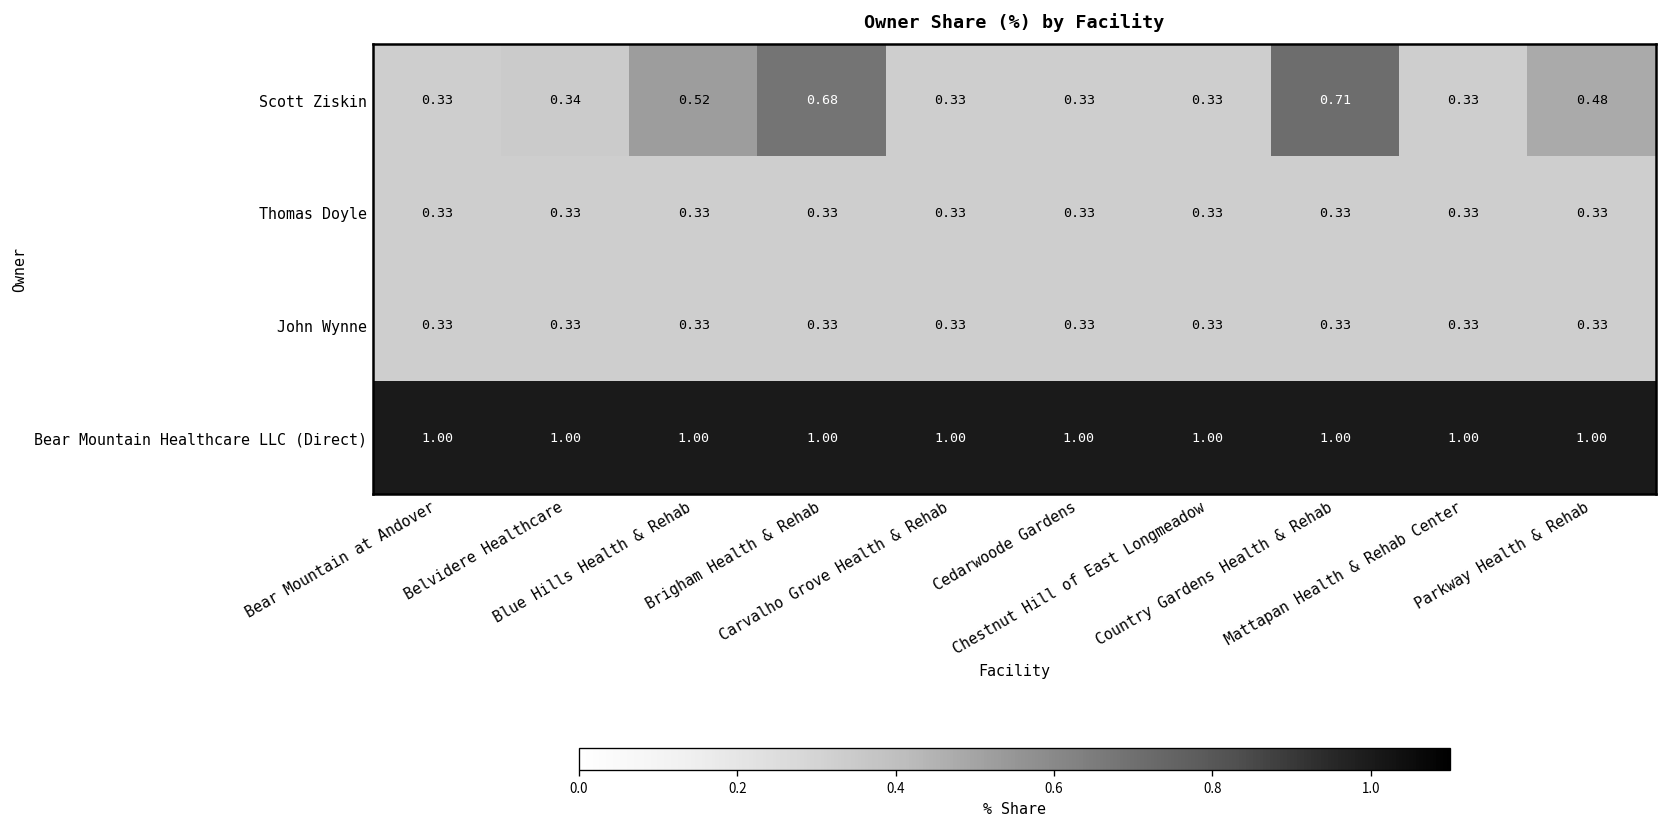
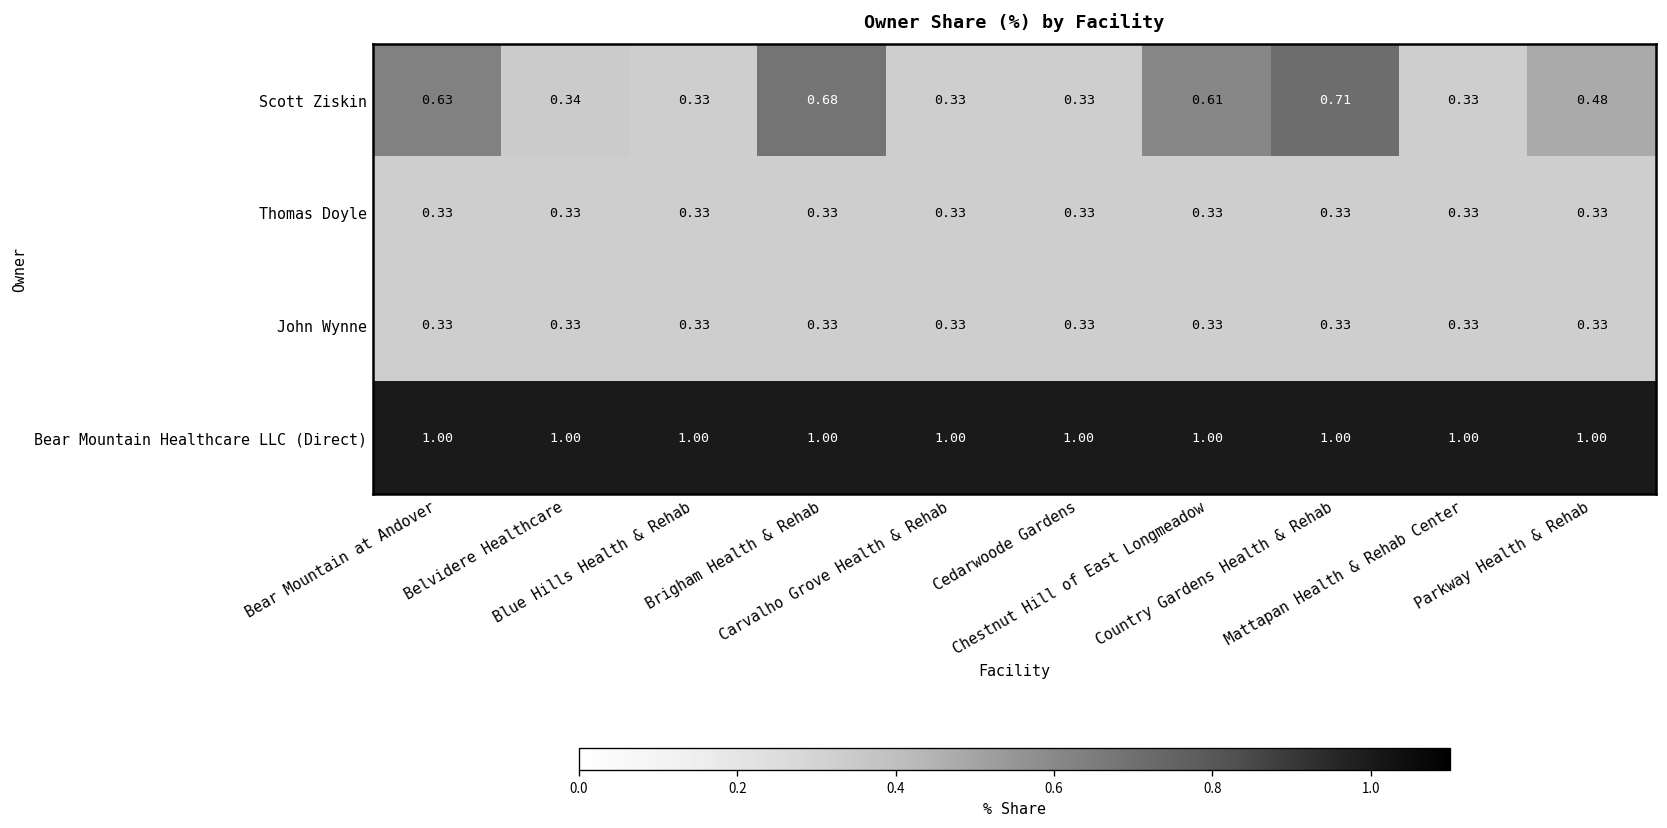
  {
    "Scott Ziskin": {
-     "Bear Mountain at Andover": 0.33,
+     "Bear Mountain at Andover": 0.63,
      "Belvidere Healthcare": 0.34,
-     "Blue Hills Health & Rehab": 0.52,
+     "Blue Hills Health & Rehab": 0.33,
      "Brigham Health & Rehab": 0.68,
      "Carvalho Grove Health & Rehab": 0.33,
      "Cedarwoode Gardens": 0.33,
-     "Chestnut Hill of East Longmeadow": 0.33,
+     "Chestnut Hill of East Longmeadow": 0.61,
      "Country Gardens Health & Rehab": 0.71,
      "Mattapan Health & Rehab Center": 0.33,
      "Parkway Health & Rehab": 0.48
    },
    "Thomas Doyle": {
      "Bear Mountain at Andover": 0.33,
      "Belvidere Healthcare": 0.33,
      "Blue Hills Health & Rehab": 0.33,
      "Brigham Health & Rehab": 0.33,
      "Carvalho Grove Health & Rehab": 0.33,
      "Cedarwoode Gardens": 0.33,
      "Chestnut Hill of East Longmeadow": 0.33,
      "Country Gardens Health & Rehab": 0.33,
      "Mattapan Health & Rehab Center": 0.33,
      "Parkway Health & Rehab": 0.33
    },
    "John Wynne": {
      "Bear Mountain at Andover": 0.33,
      "Belvidere Healthcare": 0.33,
      "Blue Hills Health & Rehab": 0.33,
      "Brigham Health & Rehab": 0.33,
      "Carvalho Grove Health & Rehab": 0.33,
      "Cedarwoode Gardens": 0.33,
      "Chestnut Hill of East Longmeadow": 0.33,
      "Country Gardens Health & Rehab": 0.33,
      "Mattapan Health & Rehab Center": 0.33,
      "Parkway Health & Rehab": 0.33
    },
    "Bear Mountain Healthcare LLC (Direct)": {
      "Bear Mountain at Andover": 1.00,
      "Belvidere Healthcare": 1.00,
      "Blue Hills Health & Rehab": 1.00,
      "Brigham Health & Rehab": 1.00,
      "Carvalho Grove Health & Rehab": 1.00,
      "Cedarwoode Gardens": 1.00,
      "Chestnut Hill of East Longmeadow": 1.00,
      "Country Gardens Health & Rehab": 1.00,
      "Mattapan Health & Rehab Center": 1.00,
      "Parkway Health & Rehab": 1.00
    }
  }
